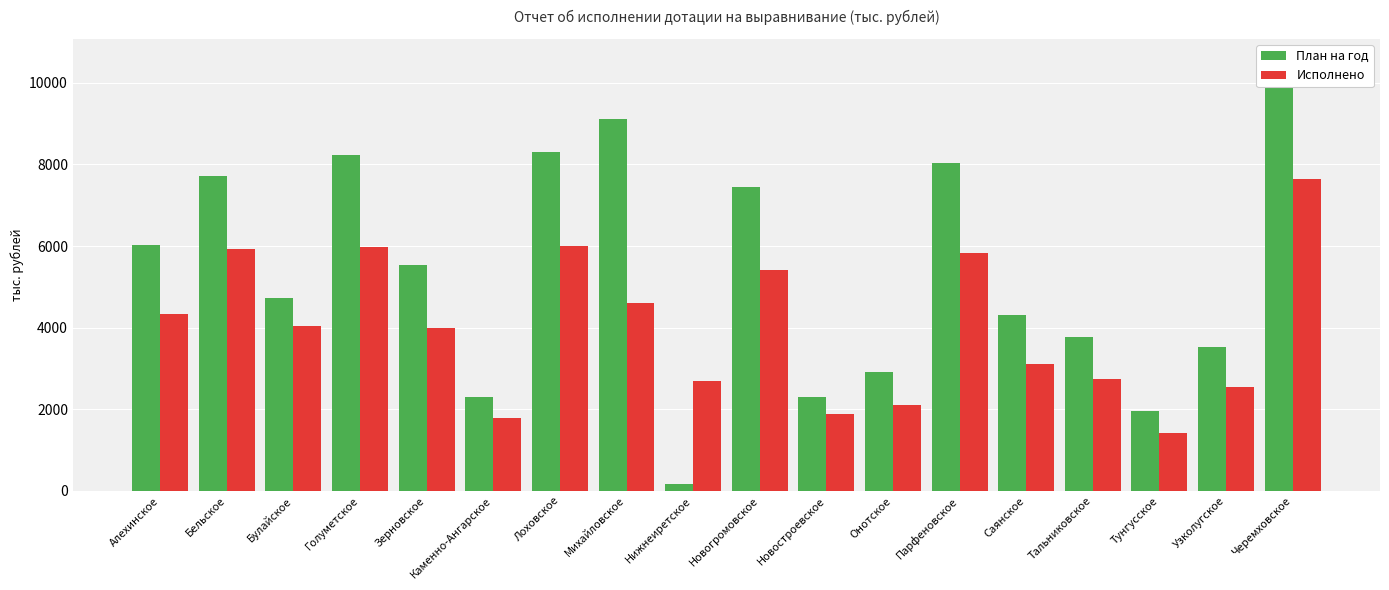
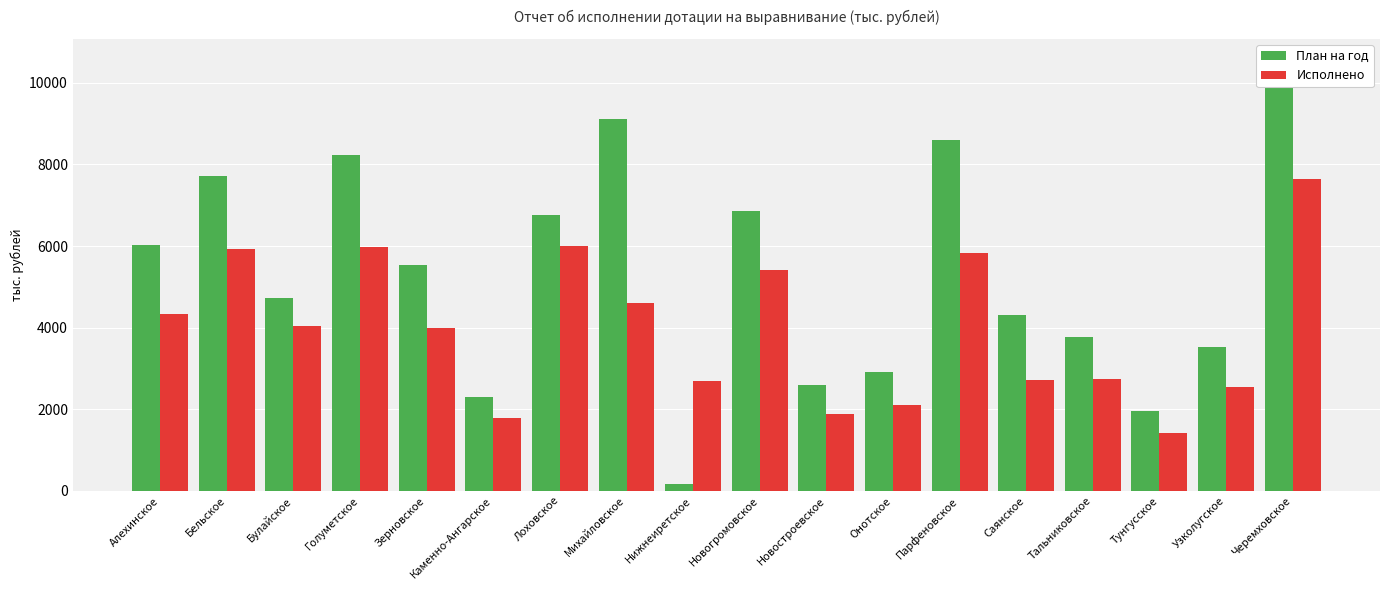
  {
    "План на год": {
      "Алехинское": 6000,
      "Бельское": 7700,
      "Булайское": 4700,
      "Голуметское": 8200,
      "Зерновское": 5500,
      "Каменно-Ангарское": 2300,
-     "Лоховское": 8300,
+     "Лоховское": 6800,
      "Михайловское": 9100,
      "Нижнеиретское": 200,
-     "Новогромовское": 7500,
-     "Новостроевское": 2300,
+     "Новогромовское": 6900,
+     "Новостроевское": 2600,
      "Онотское": 2900,
-     "Парфеновское": 8000,
+     "Парфеновское": 8600,
      "Саянское": 4300,
      "Тальниковское": 3800,
      "Тунгусское": 2000,
      "Узколугское": 3500
    },
    "Исполнено": {
      "Алехинское": 4300,
      "Бельское": 5900,
      "Булайское": 4000,
      "Голуметское": 6000,
      "Зерновское": 4000,
      "Каменно-Ангарское": 1800,
      "Лоховское": 6000,
      "Михайловское": 4600,
      "Нижнеиретское": 2700,
      "Новогромовское": 5400,
      "Новостроевское": 1900,
      "Онотское": 2100,
      "Парфеновское": 5800,
-     "Саянское": 3100,
+     "Саянское": 2700,
      "Тальниковское": 2700,
      "Тунгусское": 1400,
      "Узколугское": 2600,
      "Черемховское": 7600
    }
  }
